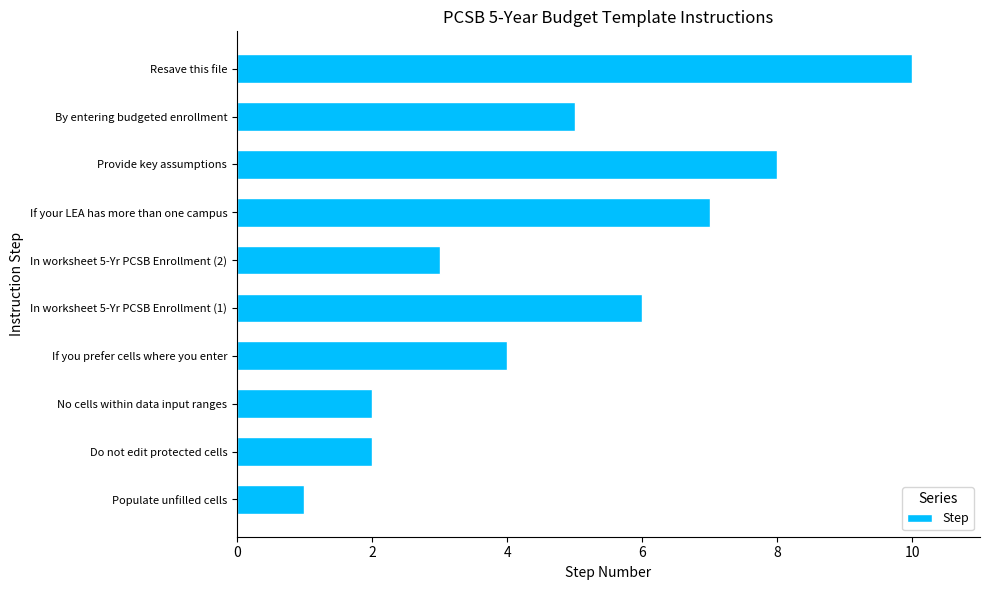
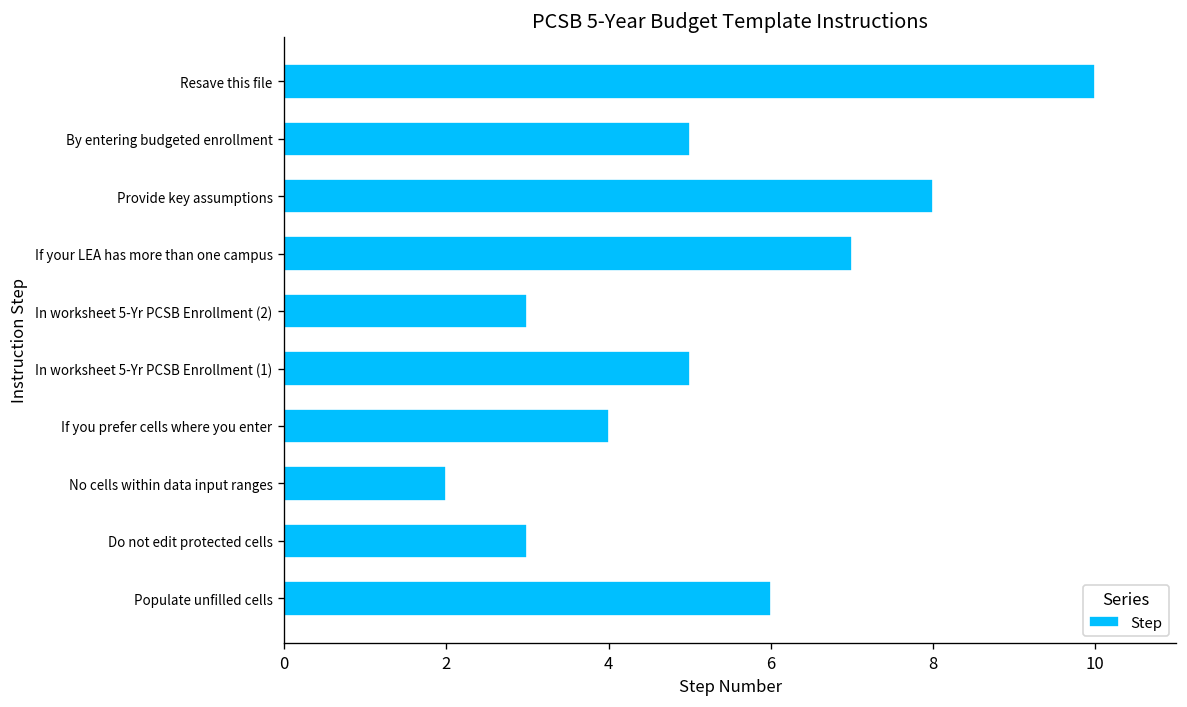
  {
    "Resave this file": 10,
    "By entering budgeted enrollment": 5,
    "Provide key assumptions": 8,
    "If your LEA has more than one campus": 7,
    "In worksheet 5-Yr PCSB Enrollment (2)": 3,
-   "In worksheet 5-Yr PCSB Enrollment (1)": 6,
+   "In worksheet 5-Yr PCSB Enrollment (1)": 5,
    "If you prefer cells where you enter": 4,
    "No cells within data input ranges": 2,
-   "Do not edit protected cells": 2,
-   "Populate unfilled cells": 1
+   "Do not edit protected cells": 3,
+   "Populate unfilled cells": 6
  }
